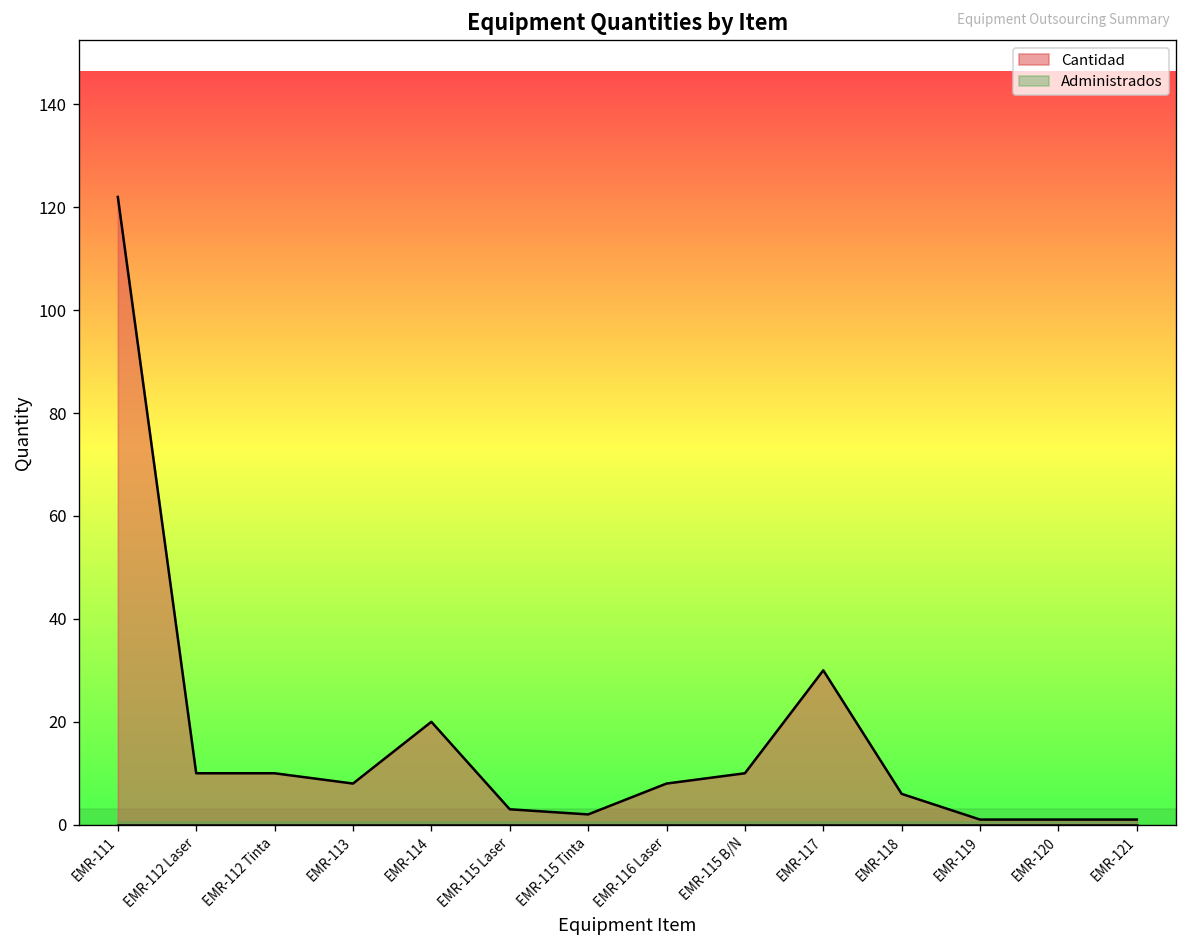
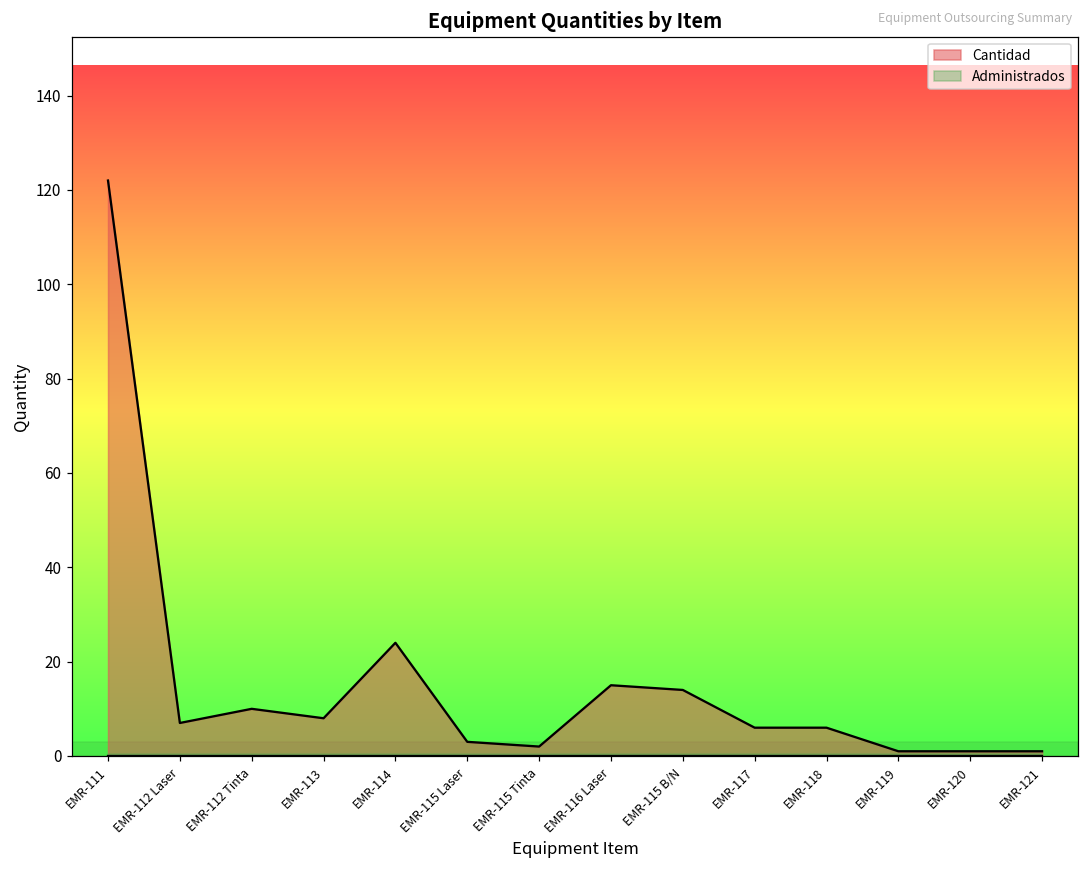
  {
    "Cantidad": {
      "EMR-111": 122,
-     "EMR-112 Laser": 10,
+     "EMR-112 Laser": 7,
      "EMR-112 Tinta": 10,
      "EMR-113": 8,
-     "EMR-114": 20,
+     "EMR-114": 24,
      "EMR-115 Laser": 3,
      "EMR-115 Tinta": 2,
-     "EMR-116 Laser": 8,
-     "EMR-115 B/N": 10,
-     "EMR-117": 30,
+     "EMR-116 Laser": 15,
+     "EMR-115 B/N": 14,
+     "EMR-117": 6,
      "EMR-118": 6
    }
  }
